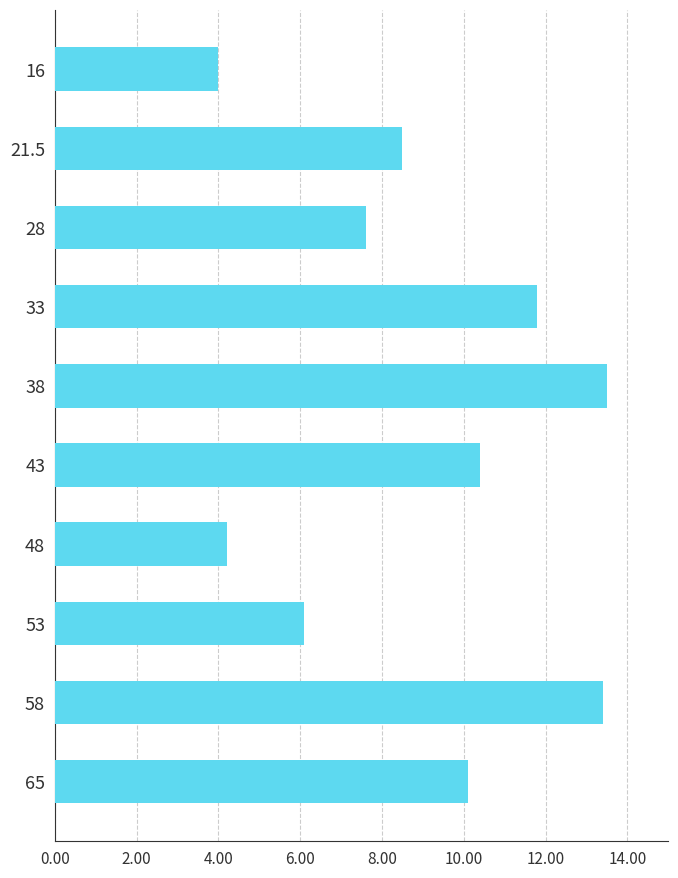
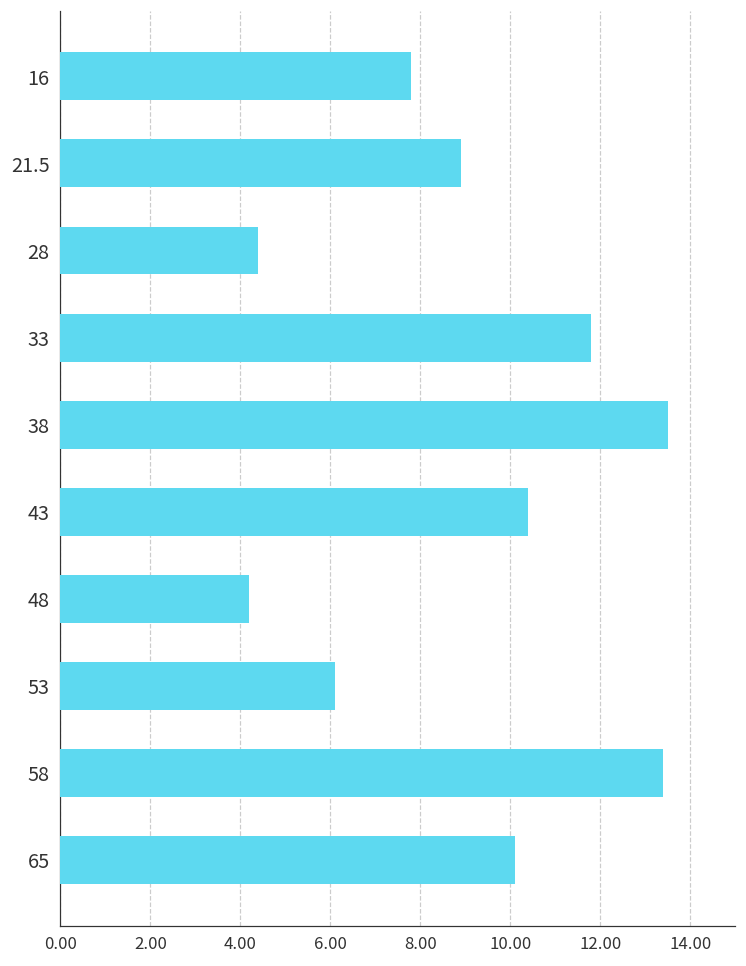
  {
-   "16": 4.0,
-   "21.5": 8.5,
-   "28": 7.6,
+   "16": 7.8,
+   "21.5": 8.9,
+   "28": 4.4,
    "33": 11.8,
    "38": 13.5,
    "43": 10.4,
    "48": 4.2,
    "53": 6.1,
    "58": 13.4,
    "65": 10.1
  }
